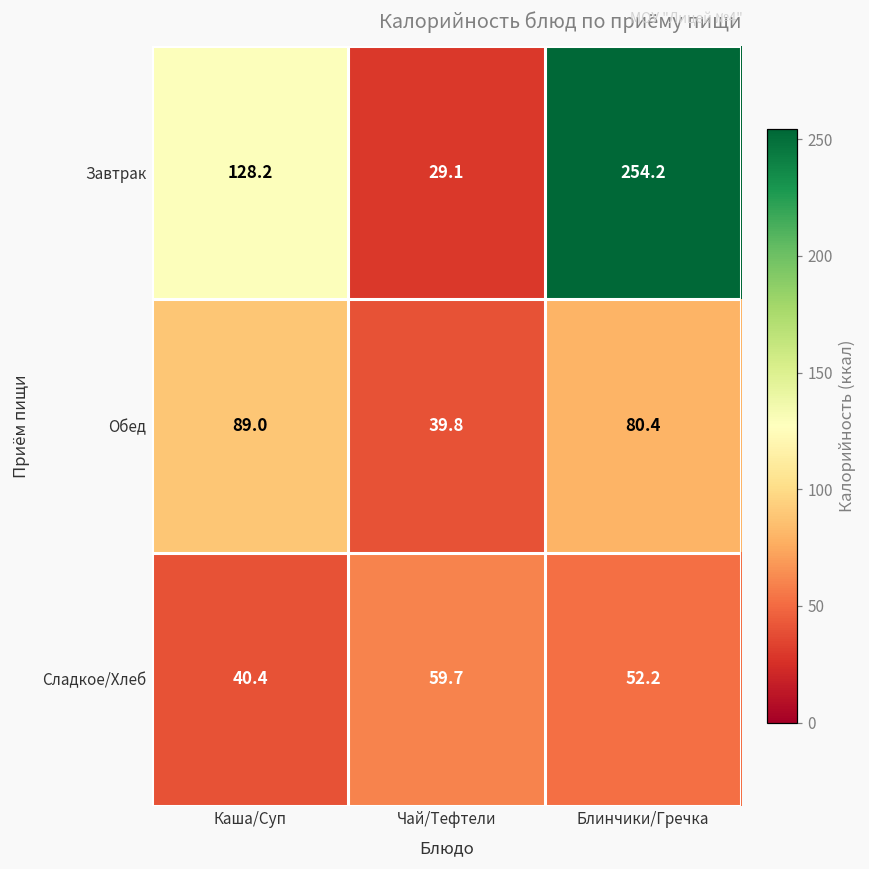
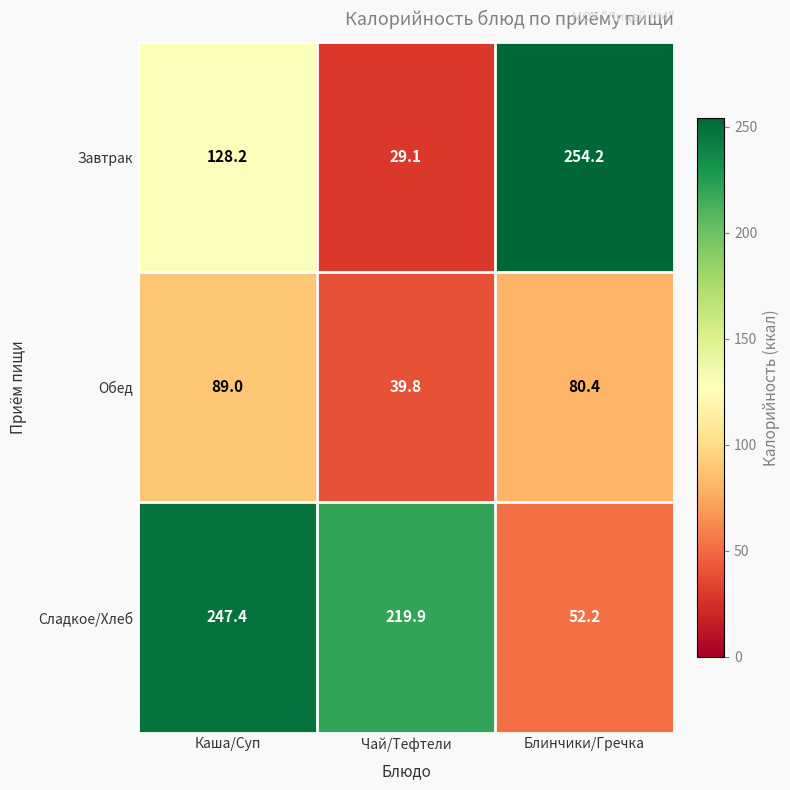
  {
    "Завтрак": {
      "Каша/Суп": 128.2,
      "Чай/Тефтели": 29.1,
      "Блинчики/Гречка": 254.2
    },
    "Обед": {
      "Каша/Суп": 89.0,
      "Чай/Тефтели": 39.8,
      "Блинчики/Гречка": 80.4
    },
    "Сладкое/Хлеб": {
-     "Каша/Суп": 40.4,
-     "Чай/Тефтели": 59.7,
+     "Каша/Суп": 247.4,
+     "Чай/Тефтели": 219.9,
      "Блинчики/Гречка": 52.2
    }
  }
